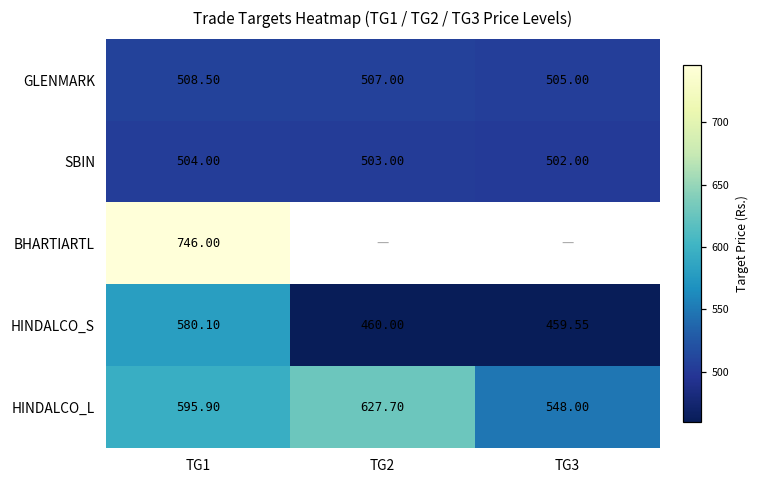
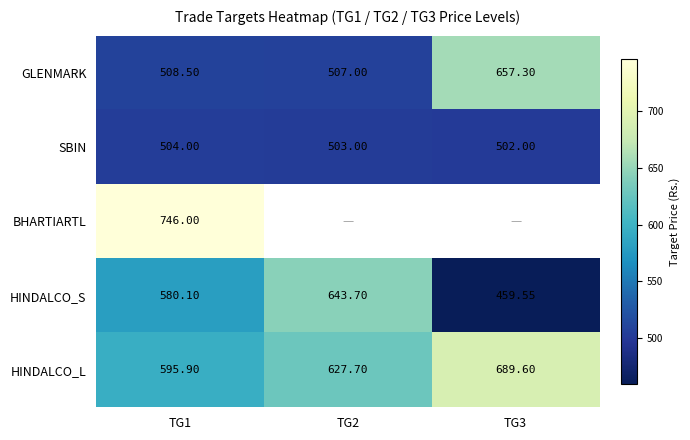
  {
    "GLENMARK": {
      "TG1": 508.50,
      "TG2": 507.00,
-     "TG3": 505.00
+     "TG3": 657.30
    },
    "SBIN": {
      "TG1": 504.00,
      "TG2": 503.00,
      "TG3": 502.00
    },
    "BHARTIARTL": {
      "TG1": 746.00
    },
    "HINDALCO_S": {
      "TG1": 580.10,
-     "TG2": 460.00,
+     "TG2": 643.70,
      "TG3": 459.55
    },
    "HINDALCO_L": {
      "TG1": 595.90,
      "TG2": 627.70,
-     "TG3": 548.00
+     "TG3": 689.60
    }
  }
